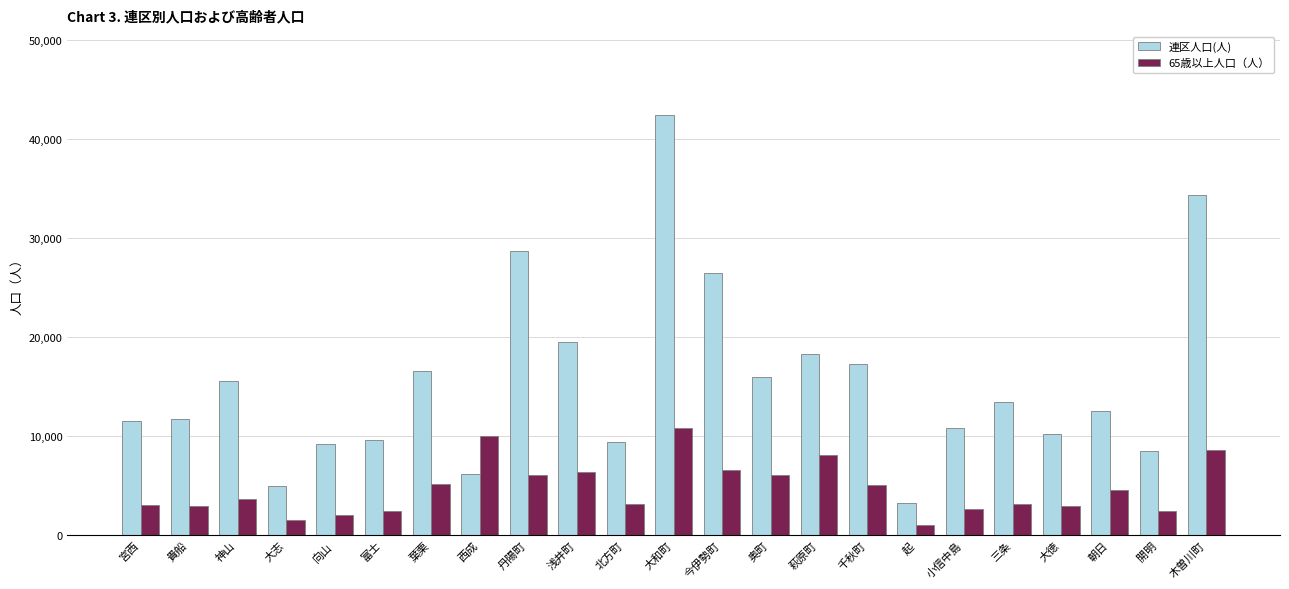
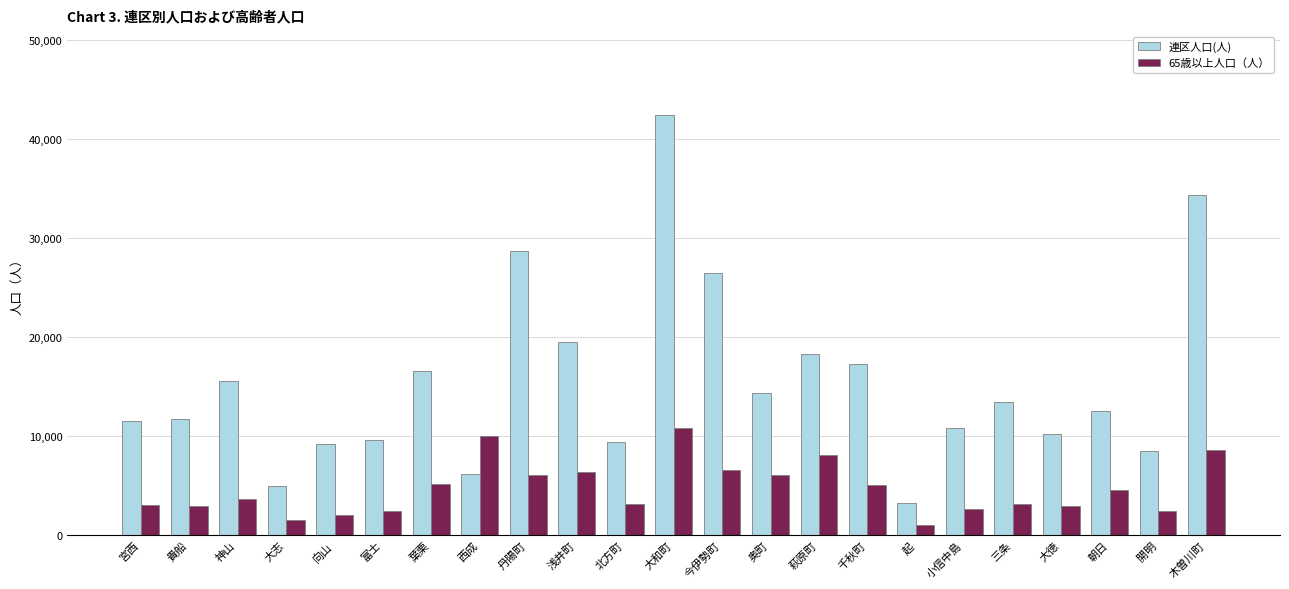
  {
    "連区人口(人)": {
      "宮西": "12,000",
      "貴船": "12,000",
      "神山": "16,000",
      "大志": "5,000",
      "向山": "9,000",
      "富士": "10,000",
      "葉栗": "17,000",
      "西成": "6,000",
      "丹陽町": "29,000",
      "浅井町": "20,000",
      "北方町": "9,000",
      "大和町": "42,000",
      "今伊勢町": "27,000",
-     "奥町": "16,000",
+     "奥町": "14,000",
      "萩原町": "18,000",
      "千秋町": "17,000",
      "起": "3,000",
      "小信中島": "11,000",
      "三条": "13,000",
      "大徳": "10,000",
      "朝日": "12,000",
      "開明": "8,000",
      "木曽川町": "34,000"
    },
    "65歳以上人口（人）": {
      "宮西": "3,000",
      "貴船": "3,000",
      "神山": "4,000",
      "大志": "1,000",
      "向山": "2,000",
      "富士": "2,000",
      "葉栗": "5,000",
      "西成": "10,000",
      "丹陽町": "6,000",
      "浅井町": "6,000",
      "北方町": "3,000",
      "大和町": "11,000",
      "今伊勢町": "7,000",
      "奥町": "6,000",
      "萩原町": "8,000",
      "千秋町": "5,000",
      "起": "1,000",
      "小信中島": "3,000",
      "三条": "3,000",
      "大徳": "3,000",
      "朝日": "5,000",
      "開明": "2,000",
      "木曽川町": "9,000"
    }
  }
